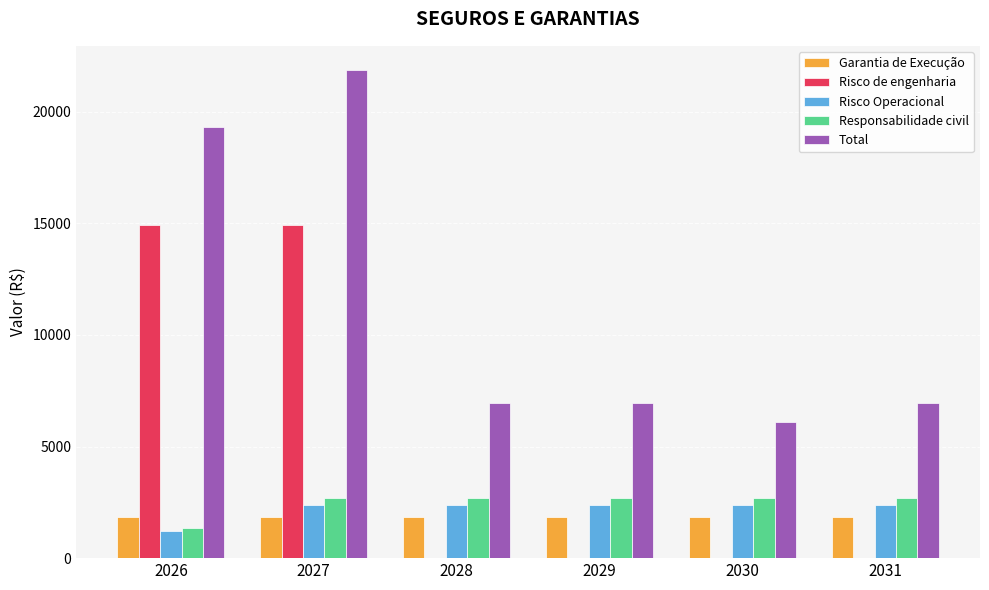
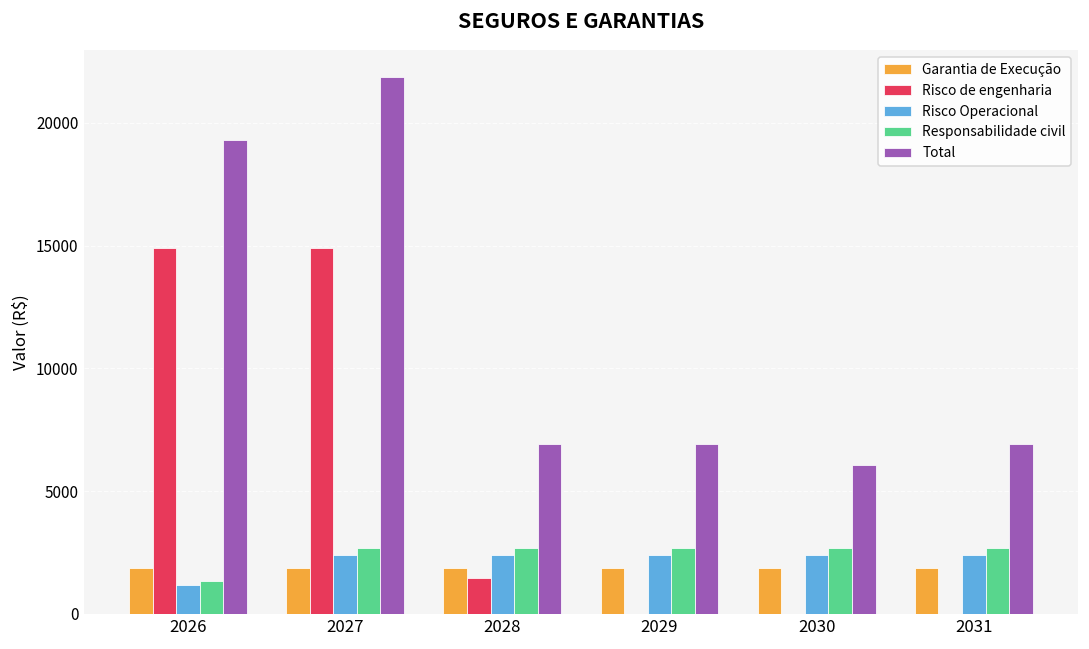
  {
    "Garantia de Execução": {
      "2026": 1900,
      "2027": 1900,
      "2028": 1900,
      "2029": 1900,
      "2030": 1900,
      "2031": 1900
    },
    "Risco de engenharia": {
      "2026": 14900,
      "2027": 14900,
-     "2028": 0,
+     "2028": 1500,
      "2029": 0,
      "2030": 0,
      "2031": 0
    },
    "Risco Operacional": {
      "2026": 1200,
      "2027": 2400,
      "2028": 2400,
      "2029": 2400,
      "2030": 2400,
      "2031": 2400
    },
    "Responsabilidade civil": {
      "2026": 1300,
      "2027": 2700,
      "2028": 2700,
      "2029": 2700,
      "2030": 2700,
      "2031": 2700
    },
    "Total": {
      "2026": 19300,
      "2027": 21900,
      "2028": 6900,
      "2029": 6900,
      "2030": 6100,
      "2031": 6900
    }
  }
